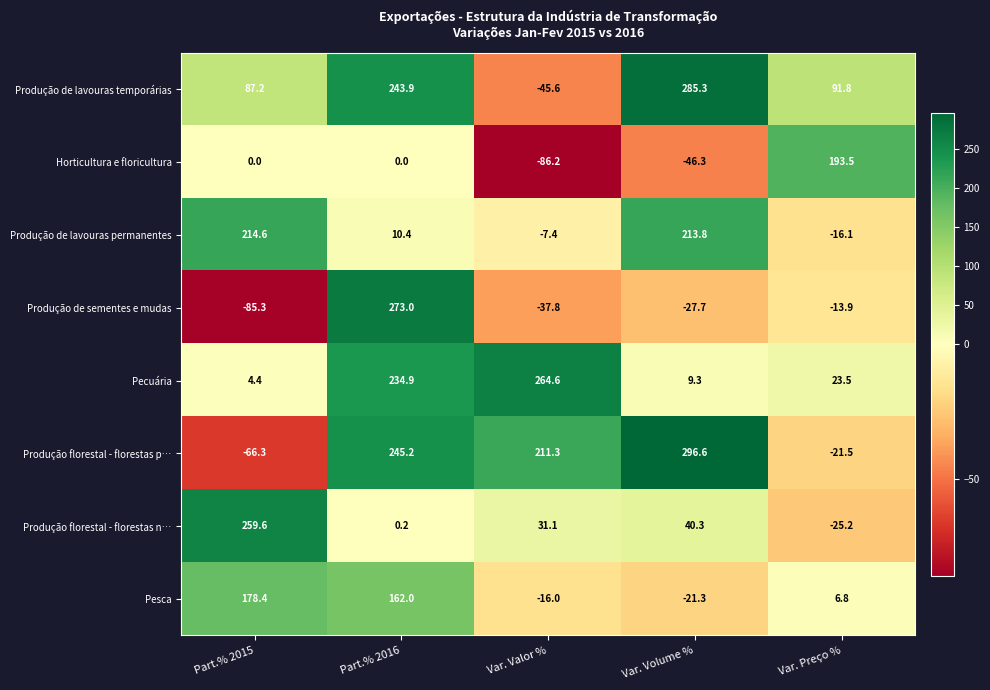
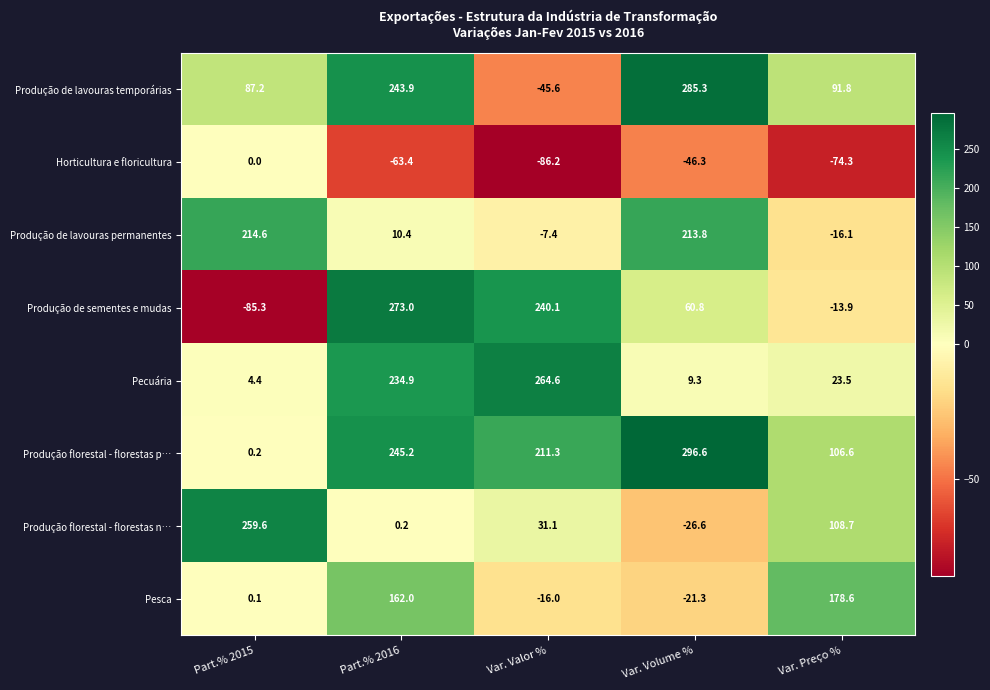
  {
    "Produção de lavouras temporárias": {
      "Part.% 2015": 87.2,
      "Part.% 2016": 243.9,
      "Var. Valor %": -45.6,
      "Var. Volume %": 285.3,
      "Var. Preço %": 91.8
    },
    "Horticultura e floricultura": {
      "Part.% 2015": 0.0,
-     "Part.% 2016": 0.0,
+     "Part.% 2016": -63.4,
      "Var. Valor %": -86.2,
      "Var. Volume %": -46.3,
-     "Var. Preço %": 193.5
+     "Var. Preço %": -74.3
    },
    "Produção de lavouras permanentes": {
      "Part.% 2015": 214.6,
      "Part.% 2016": 10.4,
      "Var. Valor %": -7.4,
      "Var. Volume %": 213.8,
      "Var. Preço %": -16.1
    },
    "Produção de sementes e mudas": {
      "Part.% 2015": -85.3,
      "Part.% 2016": 273.0,
-     "Var. Valor %": -37.8,
-     "Var. Volume %": -27.7,
+     "Var. Valor %": 240.1,
+     "Var. Volume %": 60.8,
      "Var. Preço %": -13.9
    },
    "Pecuária": {
      "Part.% 2015": 4.4,
      "Part.% 2016": 234.9,
      "Var. Valor %": 264.6,
      "Var. Volume %": 9.3,
      "Var. Preço %": 23.5
    },
    "Produção florestal - florestas p…": {
-     "Part.% 2015": -66.3,
+     "Part.% 2015": 0.2,
      "Part.% 2016": 245.2,
      "Var. Valor %": 211.3,
      "Var. Volume %": 296.6,
-     "Var. Preço %": -21.5
+     "Var. Preço %": 106.6
    },
    "Produção florestal - florestas n…": {
      "Part.% 2015": 259.6,
      "Part.% 2016": 0.2,
      "Var. Valor %": 31.1,
-     "Var. Volume %": 40.3,
-     "Var. Preço %": -25.2
+     "Var. Volume %": -26.6,
+     "Var. Preço %": 108.7
    },
    "Pesca": {
-     "Part.% 2015": 178.4,
+     "Part.% 2015": 0.1,
      "Part.% 2016": 162.0,
      "Var. Valor %": -16.0,
      "Var. Volume %": -21.3,
-     "Var. Preço %": 6.8
+     "Var. Preço %": 178.6
    }
  }
